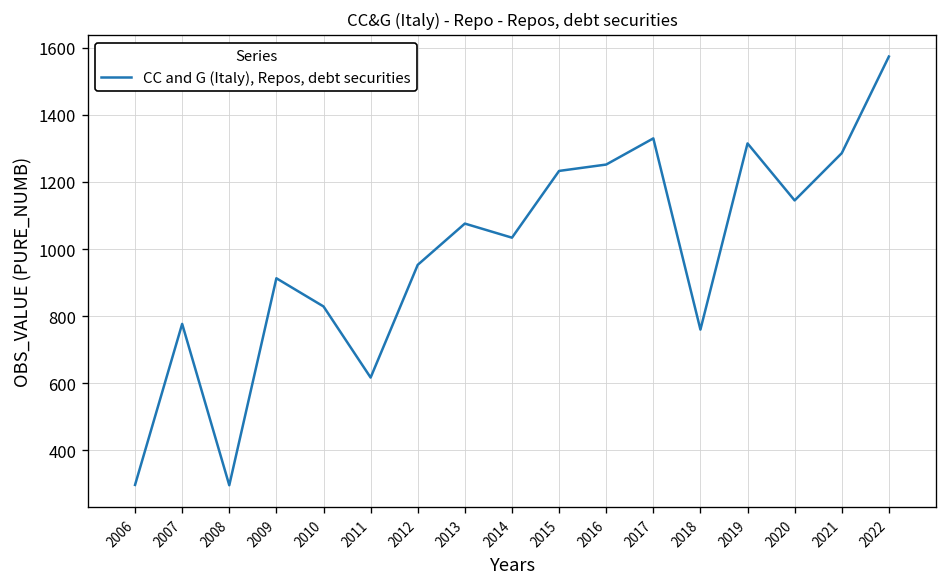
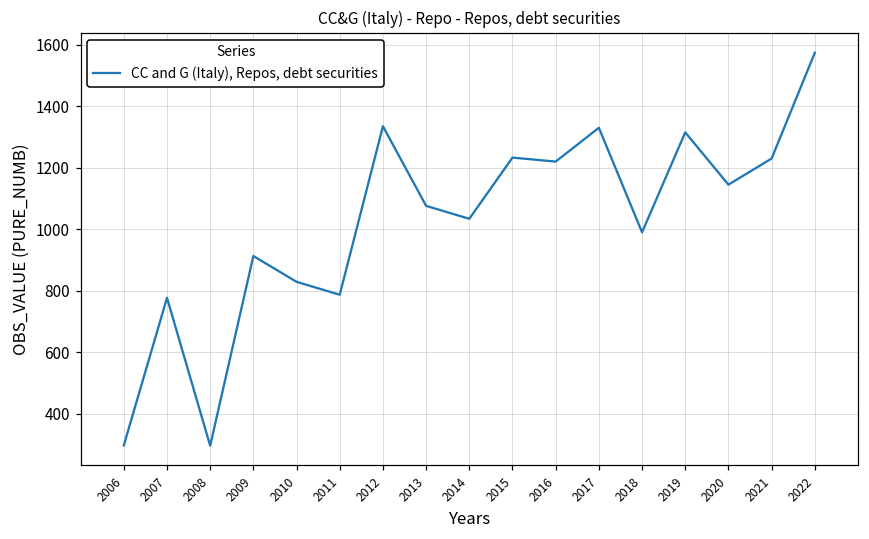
  {
    "2006": 300,
    "2007": 780,
    "2008": 300,
    "2009": 910,
    "2010": 830,
-   "2011": 620,
-   "2012": 950,
+   "2011": 790,
+   "2012": 1340,
    "2013": 1080,
    "2014": 1030,
    "2015": 1230,
-   "2016": 1250,
+   "2016": 1220,
    "2017": 1330,
-   "2018": 760,
+   "2018": 990,
    "2019": 1320,
    "2020": 1150,
-   "2021": 1290,
+   "2021": 1230,
    "2022": 1570
  }
